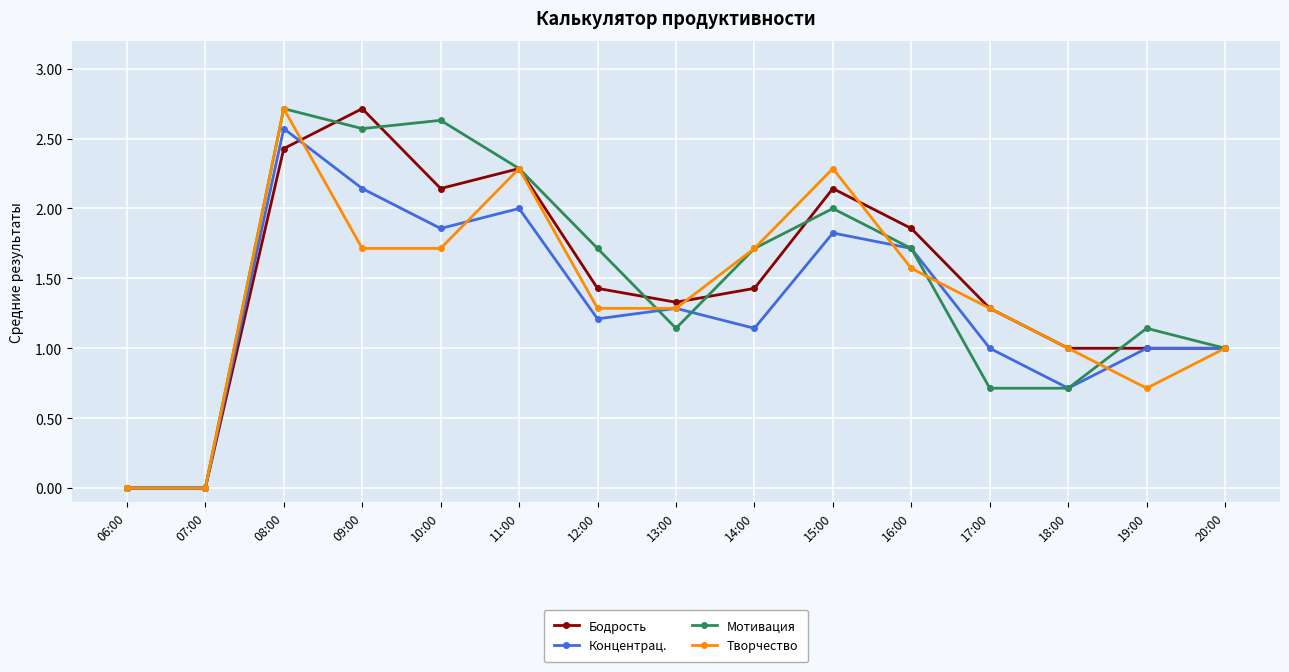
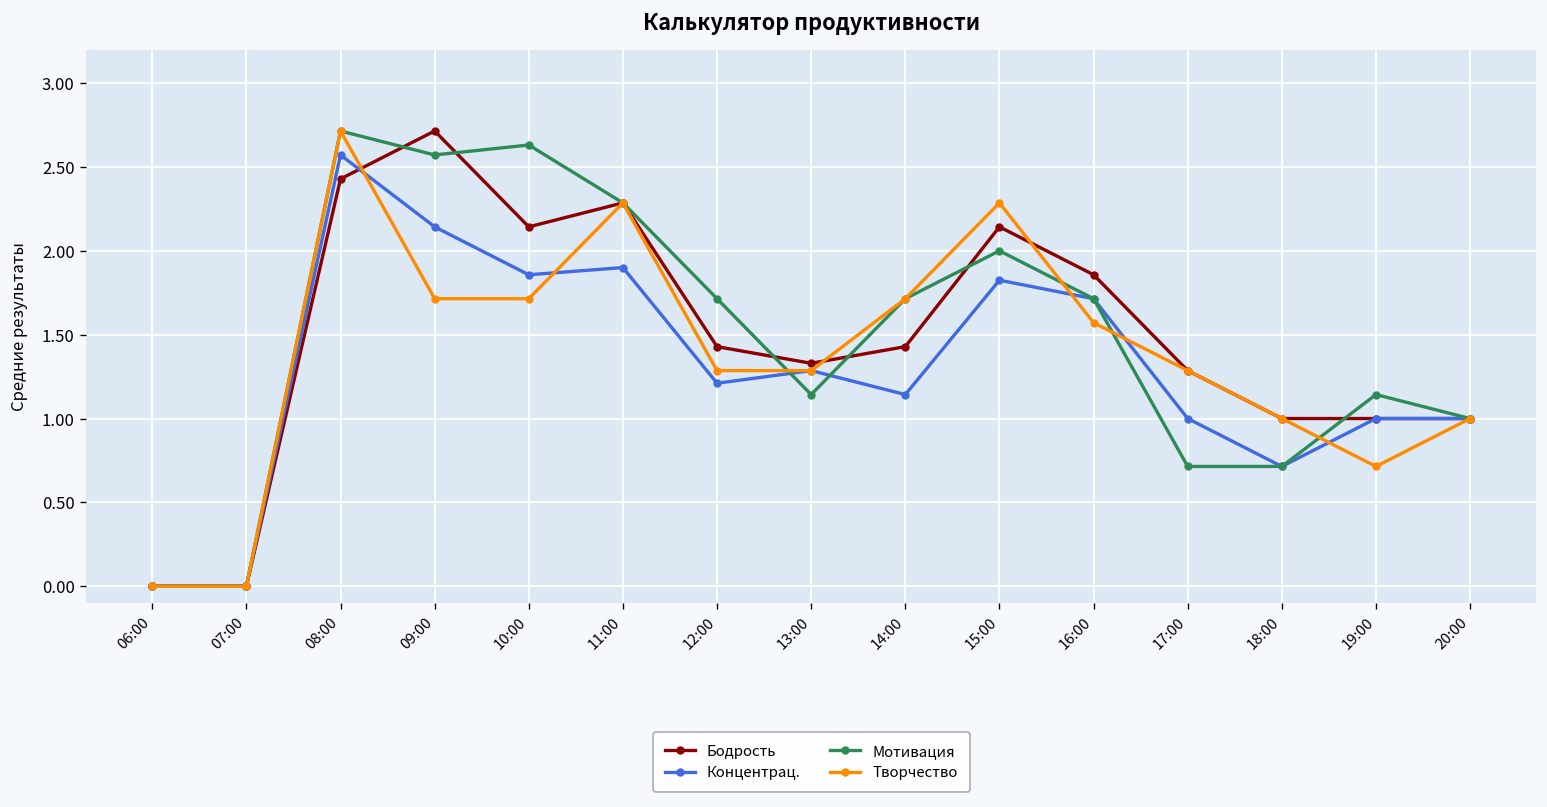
  {
    "Бодрость": {
      "08:00": 2.43,
      "09:00": 2.7,
      "10:00": 2.14,
      "12:00": 1.43,
      "13:00": 1.33,
      "14:00": 1.43,
      "15:00": 2.14,
      "16:00": 1.86
    },
    "Концентрац.": {
      "08:00": 2.57,
      "09:00": 2.14,
      "10:00": 1.86,
-     "11:00": 2.0,
+     "11:00": 1.9,
      "12:00": 1.2,
      "14:00": 1.14,
      "15:00": 1.82,
      "17:00": 1.0
    },
    "Мотивация": {
      "09:00": 2.57,
      "10:00": 2.63,
      "12:00": 1.7,
      "13:00": 1.14,
      "15:00": 2.0,
      "17:00": 0.7,
      "19:00": 1.14
    },
    "Творчество": {
      "09:00": 1.7,
      "10:00": 1.7,
      "12:00": 1.3,
      "15:00": 2.3,
      "16:00": 1.57,
      "19:00": 0.7
    }
  }
